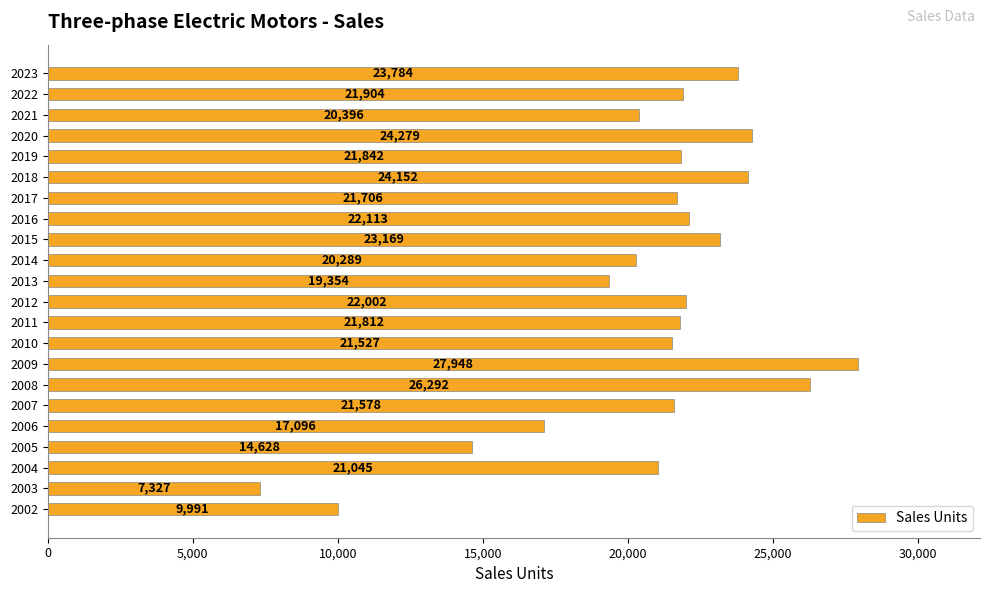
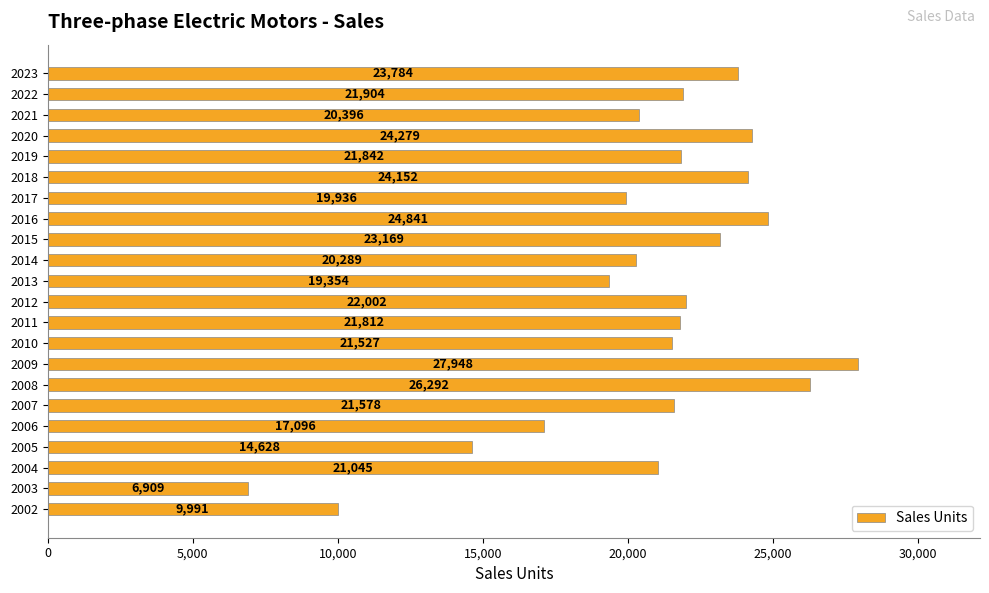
  {
    "2023": "23,784",
    "2022": "21,904",
    "2021": "20,396",
    "2020": "24,279",
    "2019": "21,842",
    "2018": "24,152",
-   "2017": "21,706",
-   "2016": "22,113",
+   "2017": "19,936",
+   "2016": "24,841",
    "2015": "23,169",
    "2014": "20,289",
    "2013": "19,354",
    "2012": "22,002",
    "2011": "21,812",
    "2010": "21,527",
    "2009": "27,948",
    "2008": "26,292",
    "2007": "21,578",
    "2006": "17,096",
    "2005": "14,628",
    "2004": "21,045",
-   "2003": "7,327",
+   "2003": "6,909",
    "2002": "9,991"
  }
